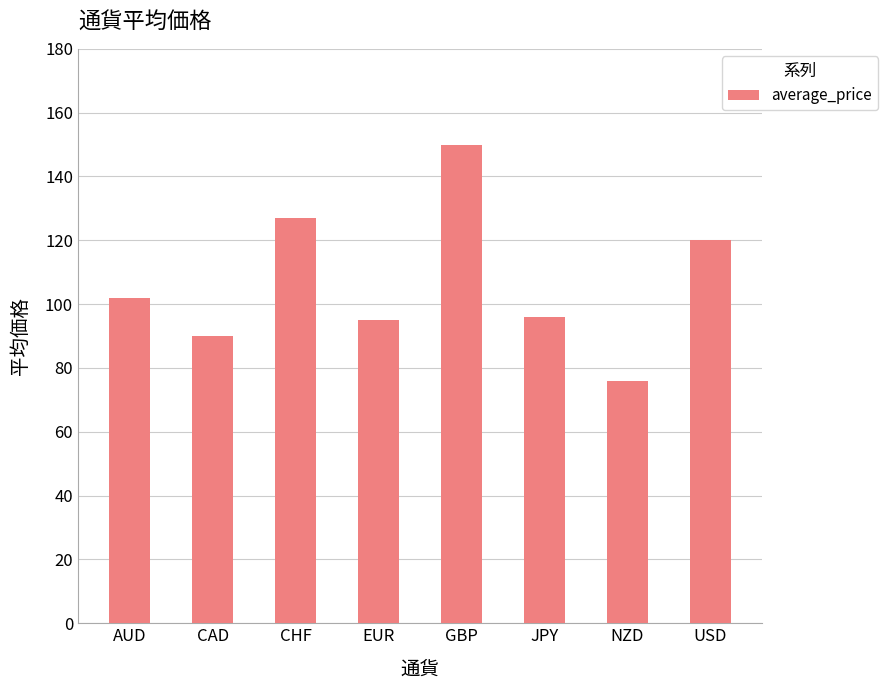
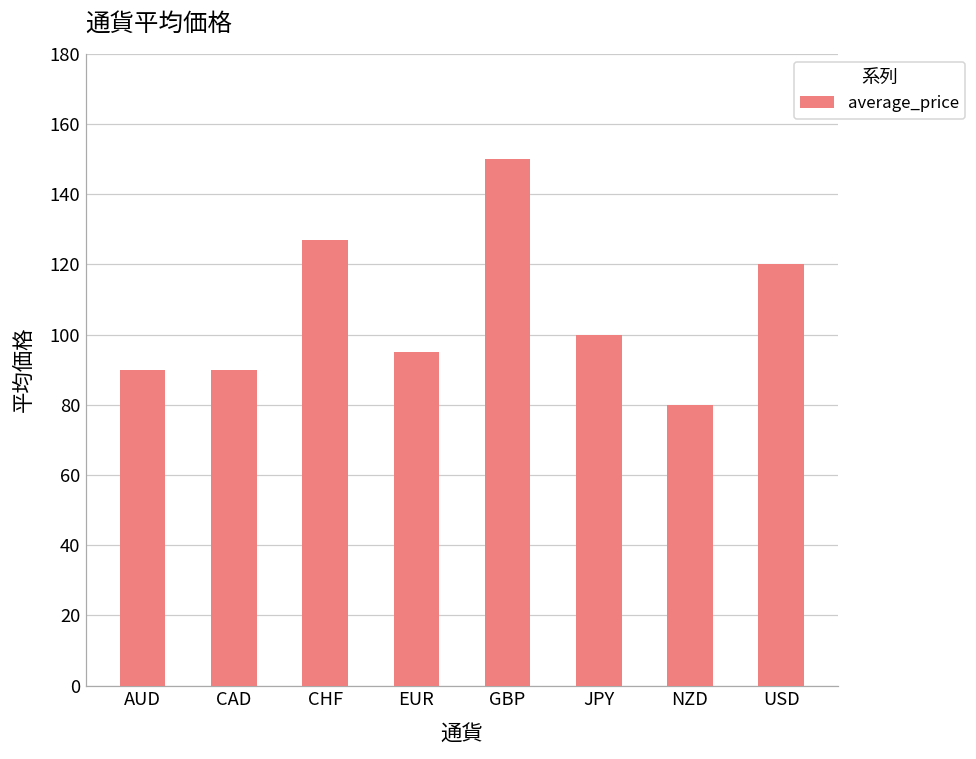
  {
-   "AUD": 102,
+   "AUD": 90,
    "CAD": 90,
    "CHF": 127,
    "EUR": 95,
    "GBP": 150,
-   "JPY": 96,
-   "NZD": 76,
+   "JPY": 100,
+   "NZD": 80,
    "USD": 120
  }
